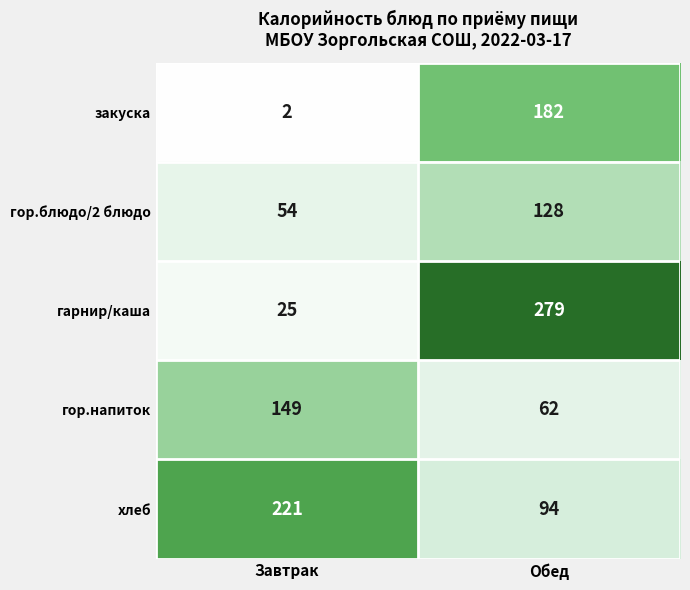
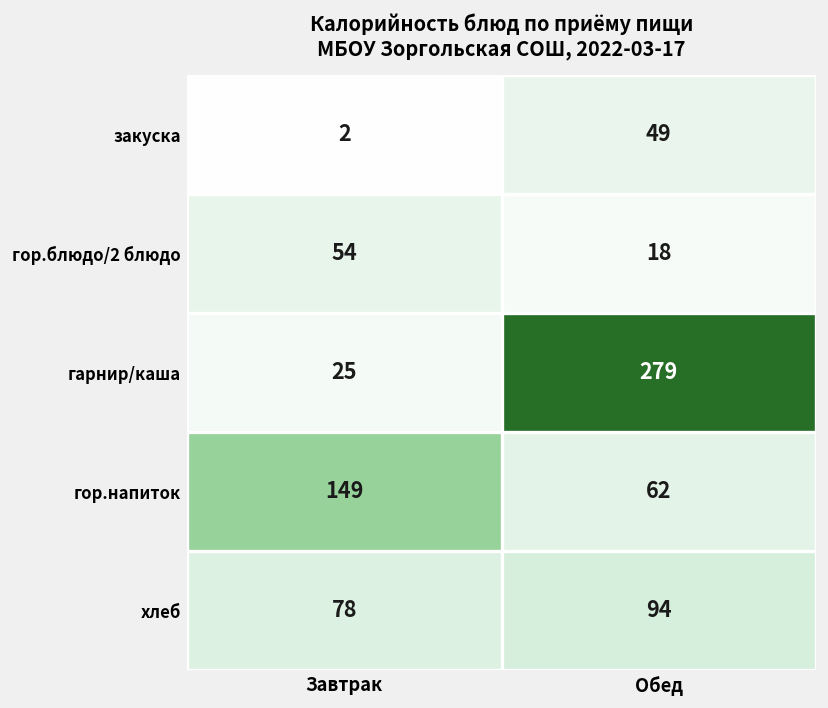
  {
    "закуска": {
      "Завтрак": 2,
-     "Обед": 182
+     "Обед": 49
    },
    "гор.блюдо/2 блюдо": {
      "Завтрак": 54,
-     "Обед": 128
+     "Обед": 18
    },
    "гарнир/каша": {
      "Завтрак": 25,
      "Обед": 279
    },
    "гор.напиток": {
      "Завтрак": 149,
      "Обед": 62
    },
    "хлеб": {
-     "Завтрак": 221,
+     "Завтрак": 78,
      "Обед": 94
    }
  }
